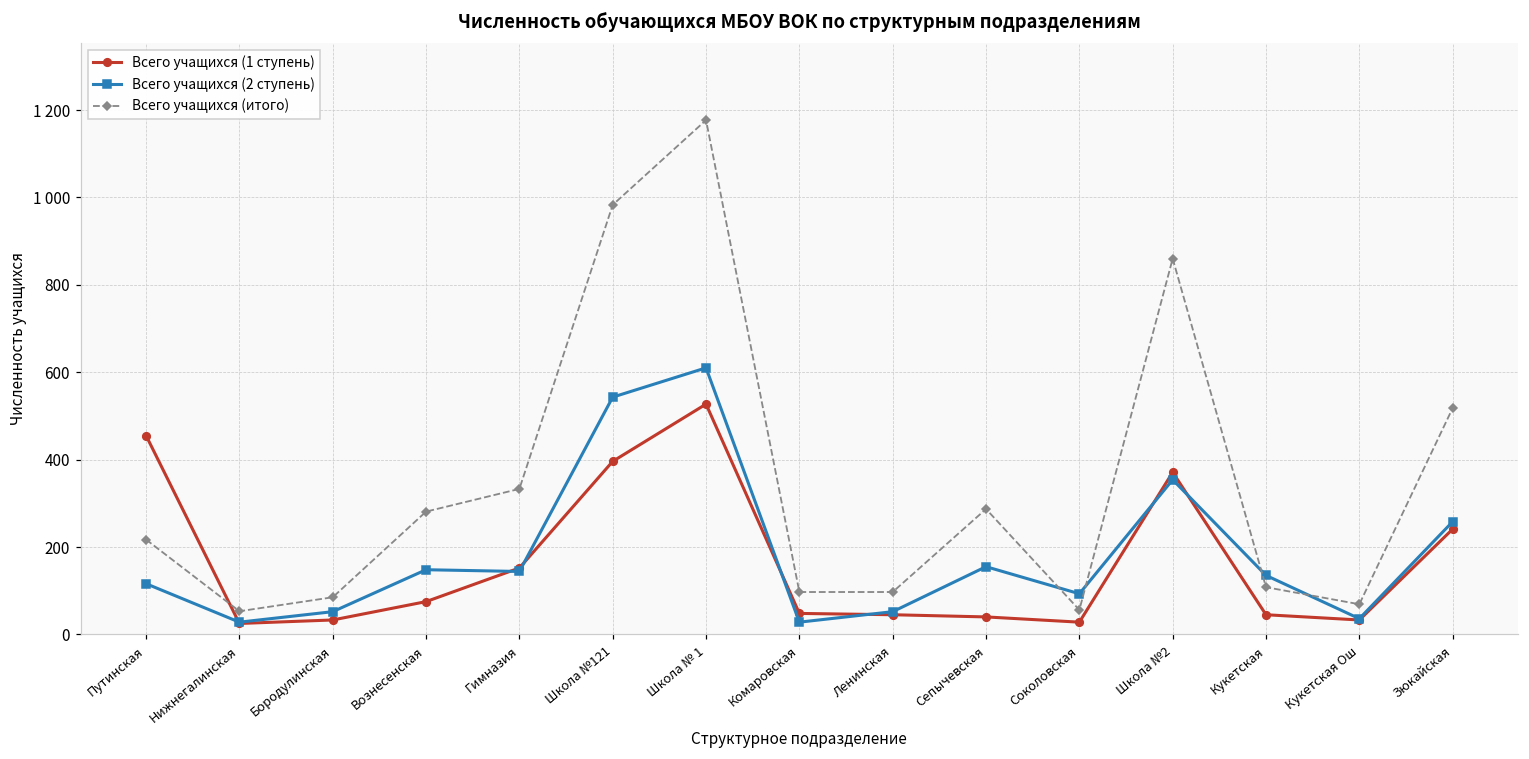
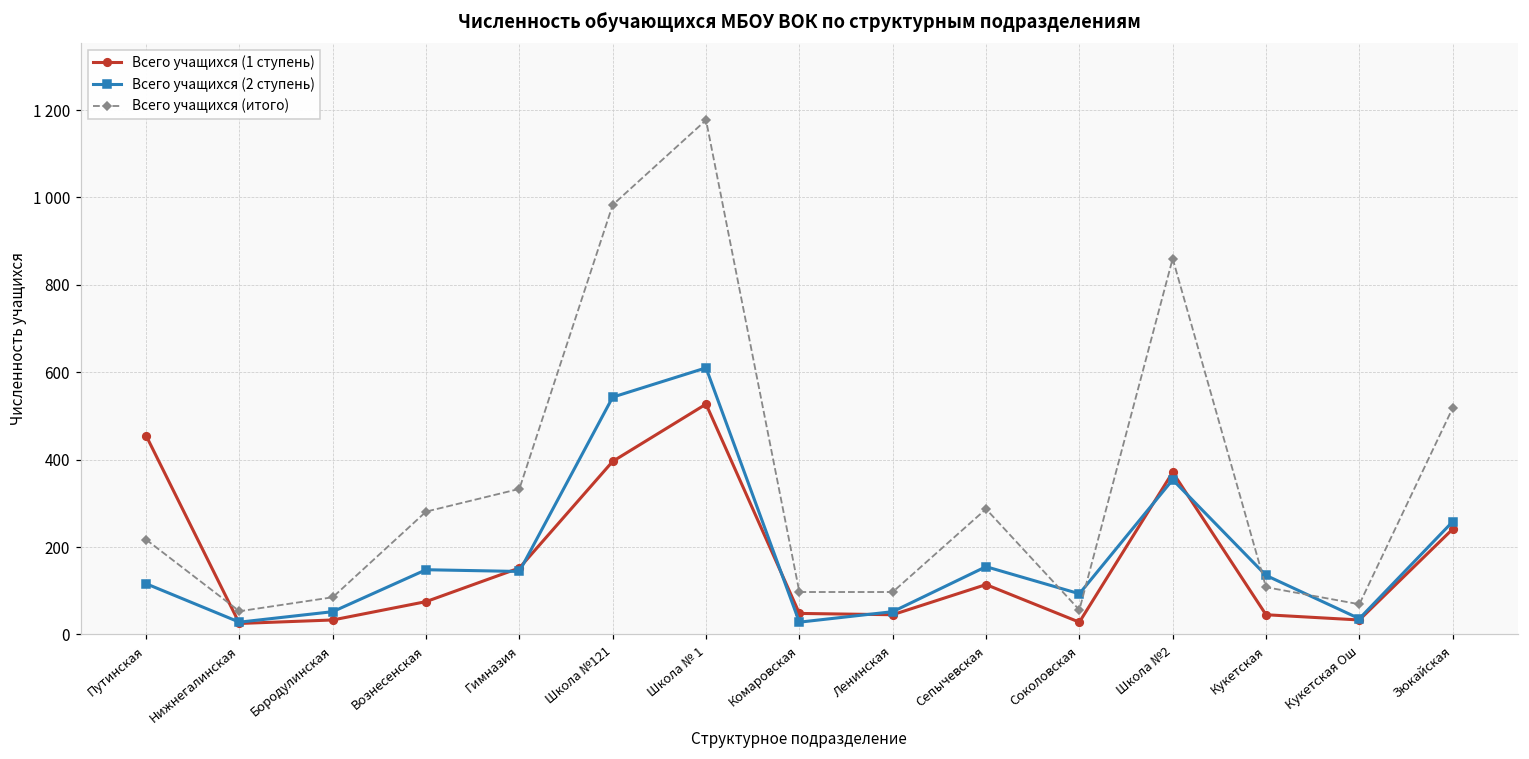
  {
    "Всего учащихся (1 ступень)": {
      "Путинская": 460,
      "Бородулинская": 30,
      "Вознесенская": 80,
      "Гимназия": 150,
      "Школа №121": 400,
      "Школа № 1": 530,
      "Комаровская": 50,
      "Ленинская": 50,
-     "Сепычевская": 40,
+     "Сепычевская": 110,
      "Соколовская": 30,
      "Школа №2": 370,
      "Кукетская": 50,
      "Зюкайская": 240
    },
    "Всего учащихся (2 ступень)": {
      "Путинская": 120,
      "Бородулинская": 50,
      "Вознесенская": 150,
      "Гимназия": 140,
      "Школа №121": 540,
      "Школа № 1": 610,
      "Комаровская": 30,
      "Ленинская": 50,
      "Сепычевская": 160,
      "Соколовская": 90,
      "Школа №2": 350,
      "Кукетская": 140,
      "Зюкайская": 260
    },
    "Всего учащихся (итого)": {
      "Путинская": 220,
      "Нижнегалинская": 50,
      "Бородулинская": 90,
      "Вознесенская": 280,
      "Гимназия": 330,
      "Школа №121": 980,
      "Школа № 1": 1180,
      "Комаровская": 100,
      "Ленинская": 100,
      "Сепычевская": 290,
      "Соколовская": 60,
      "Школа №2": 860,
      "Кукетская": 110,
      "Кукетская Ош": 70,
      "Зюкайская": 520
    }
  }
